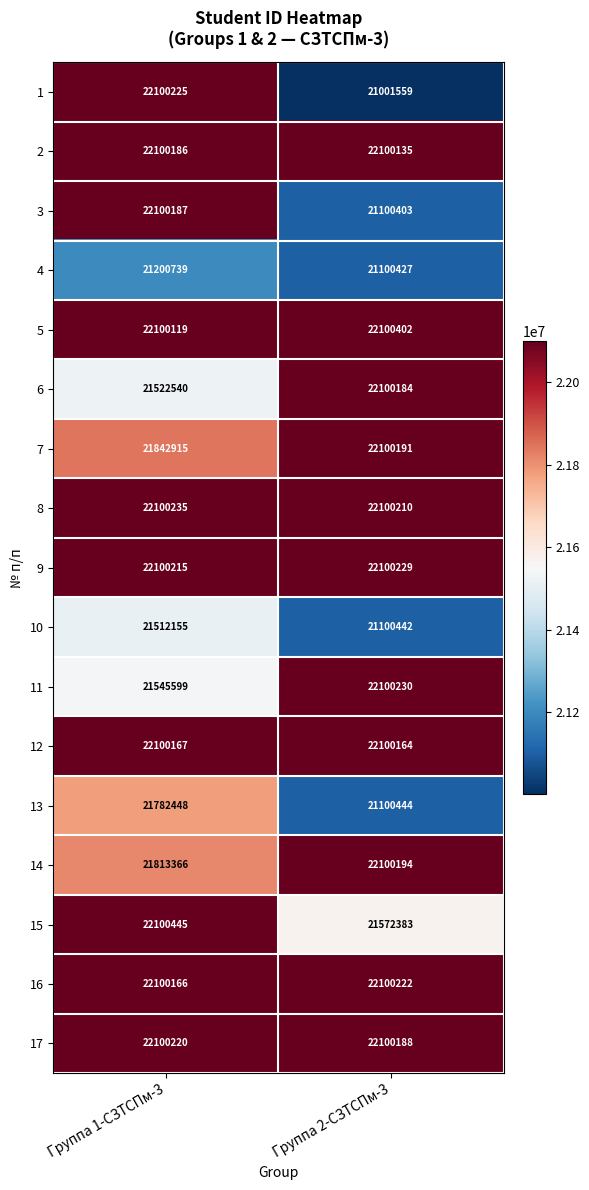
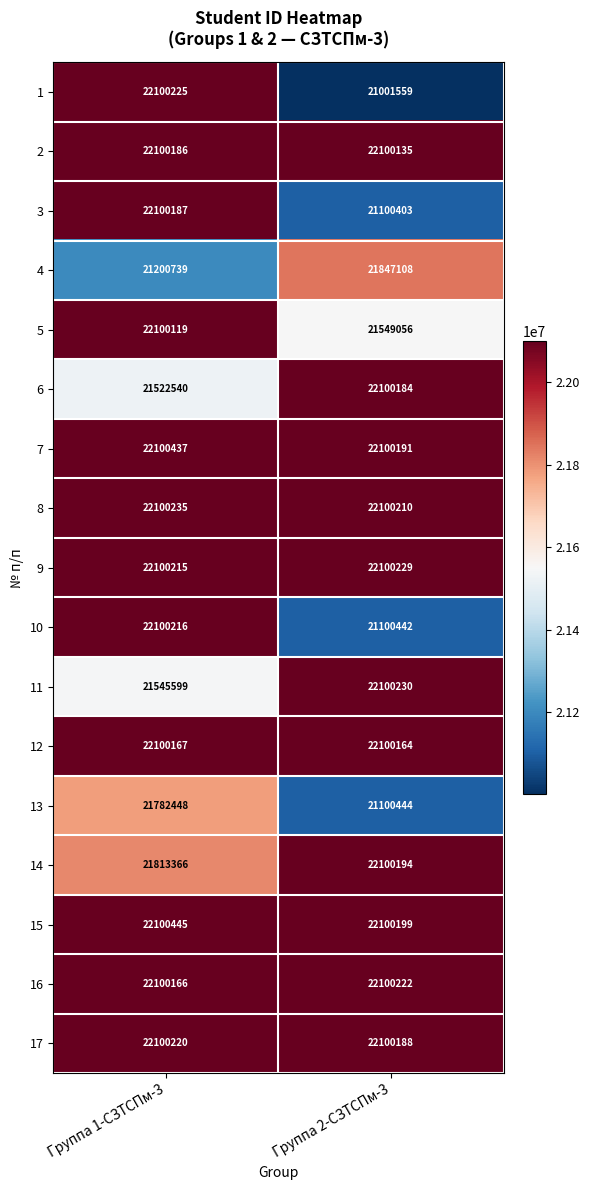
  {
    "1": {
      "Группа 1-СЗТСПм-3": 22100225,
      "Группа 2-СЗТСПм-3": 21001559
    },
    "2": {
      "Группа 1-СЗТСПм-3": 22100186,
      "Группа 2-СЗТСПм-3": 22100135
    },
    "3": {
      "Группа 1-СЗТСПм-3": 22100187,
      "Группа 2-СЗТСПм-3": 21100403
    },
    "4": {
      "Группа 1-СЗТСПм-3": 21200739,
-     "Группа 2-СЗТСПм-3": 21100427
+     "Группа 2-СЗТСПм-3": 21847108
    },
    "5": {
      "Группа 1-СЗТСПм-3": 22100119,
-     "Группа 2-СЗТСПм-3": 22100402
+     "Группа 2-СЗТСПм-3": 21549056
    },
    "6": {
      "Группа 1-СЗТСПм-3": 21522540,
      "Группа 2-СЗТСПм-3": 22100184
    },
    "7": {
-     "Группа 1-СЗТСПм-3": 21842915,
+     "Группа 1-СЗТСПм-3": 22100437,
      "Группа 2-СЗТСПм-3": 22100191
    },
    "8": {
      "Группа 1-СЗТСПм-3": 22100235,
      "Группа 2-СЗТСПм-3": 22100210
    },
    "9": {
      "Группа 1-СЗТСПм-3": 22100215,
      "Группа 2-СЗТСПм-3": 22100229
    },
    "10": {
-     "Группа 1-СЗТСПм-3": 21512155,
+     "Группа 1-СЗТСПм-3": 22100216,
      "Группа 2-СЗТСПм-3": 21100442
    },
    "11": {
      "Группа 1-СЗТСПм-3": 21545599,
      "Группа 2-СЗТСПм-3": 22100230
    },
    "12": {
      "Группа 1-СЗТСПм-3": 22100167,
      "Группа 2-СЗТСПм-3": 22100164
    },
    "13": {
      "Группа 1-СЗТСПм-3": 21782448,
      "Группа 2-СЗТСПм-3": 21100444
    },
    "14": {
      "Группа 1-СЗТСПм-3": 21813366,
      "Группа 2-СЗТСПм-3": 22100194
    },
    "15": {
      "Группа 1-СЗТСПм-3": 22100445,
-     "Группа 2-СЗТСПм-3": 21572383
+     "Группа 2-СЗТСПм-3": 22100199
    },
    "16": {
      "Группа 1-СЗТСПм-3": 22100166,
      "Группа 2-СЗТСПм-3": 22100222
    },
    "17": {
      "Группа 1-СЗТСПм-3": 22100220,
      "Группа 2-СЗТСПм-3": 22100188
    }
  }
